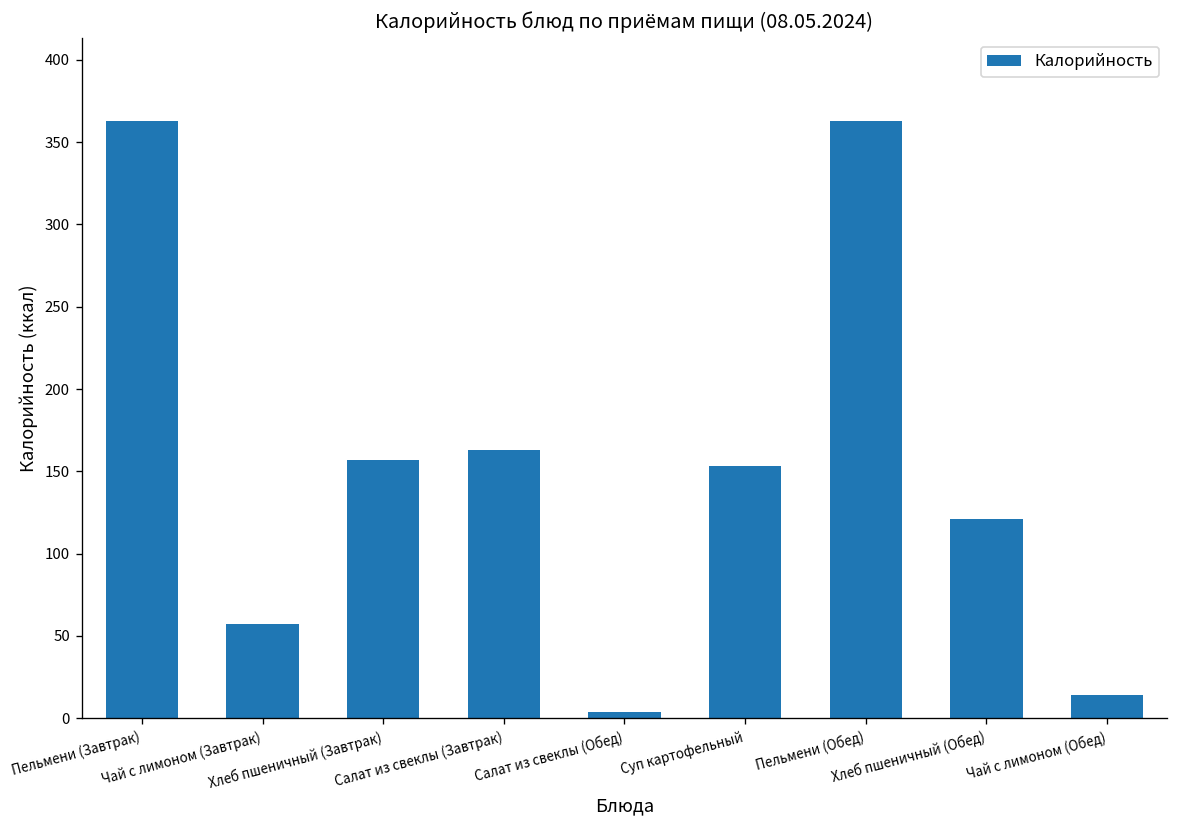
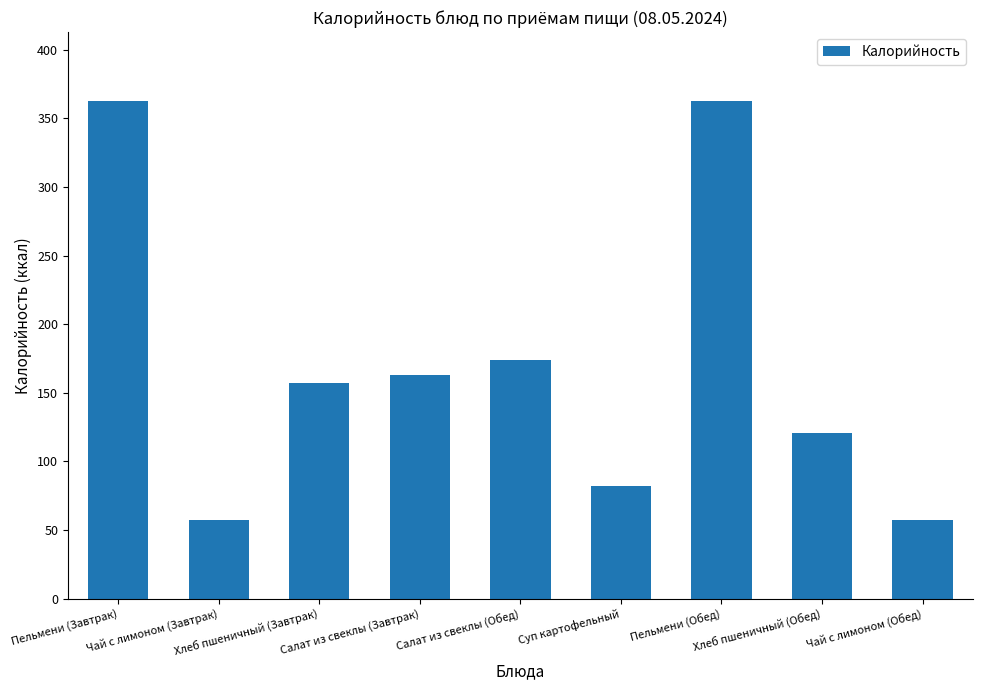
  {
    "Пельмени (Завтрак)": 363,
    "Чай с лимоном (Завтрак)": 57,
    "Хлеб пшеничный (Завтрак)": 157,
    "Салат из свеклы (Завтрак)": 163,
-   "Салат из свеклы (Обед)": 4,
-   "Суп картофельный": 153,
+   "Салат из свеклы (Обед)": 174,
+   "Суп картофельный": 82,
    "Пельмени (Обед)": 363,
    "Хлеб пшеничный (Обед)": 121,
-   "Чай с лимоном (Обед)": 14
+   "Чай с лимоном (Обед)": 57
  }
